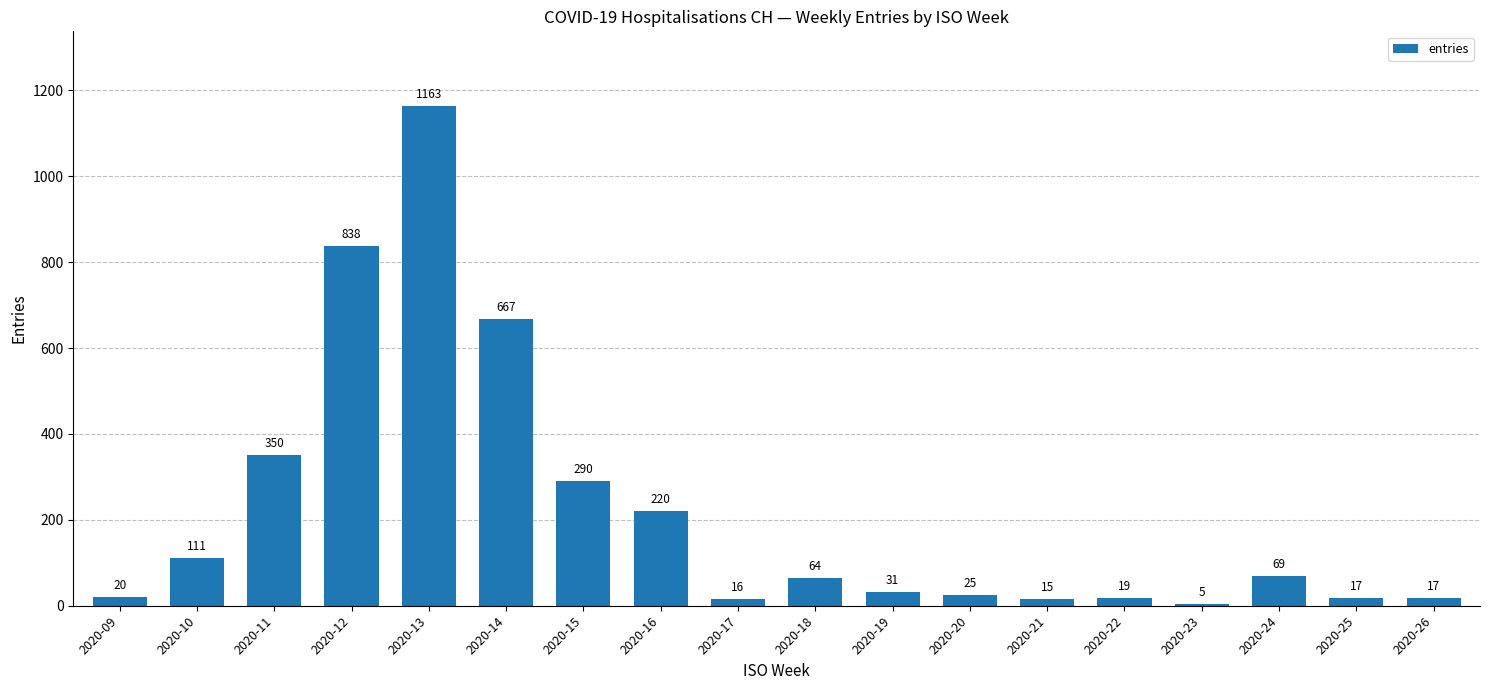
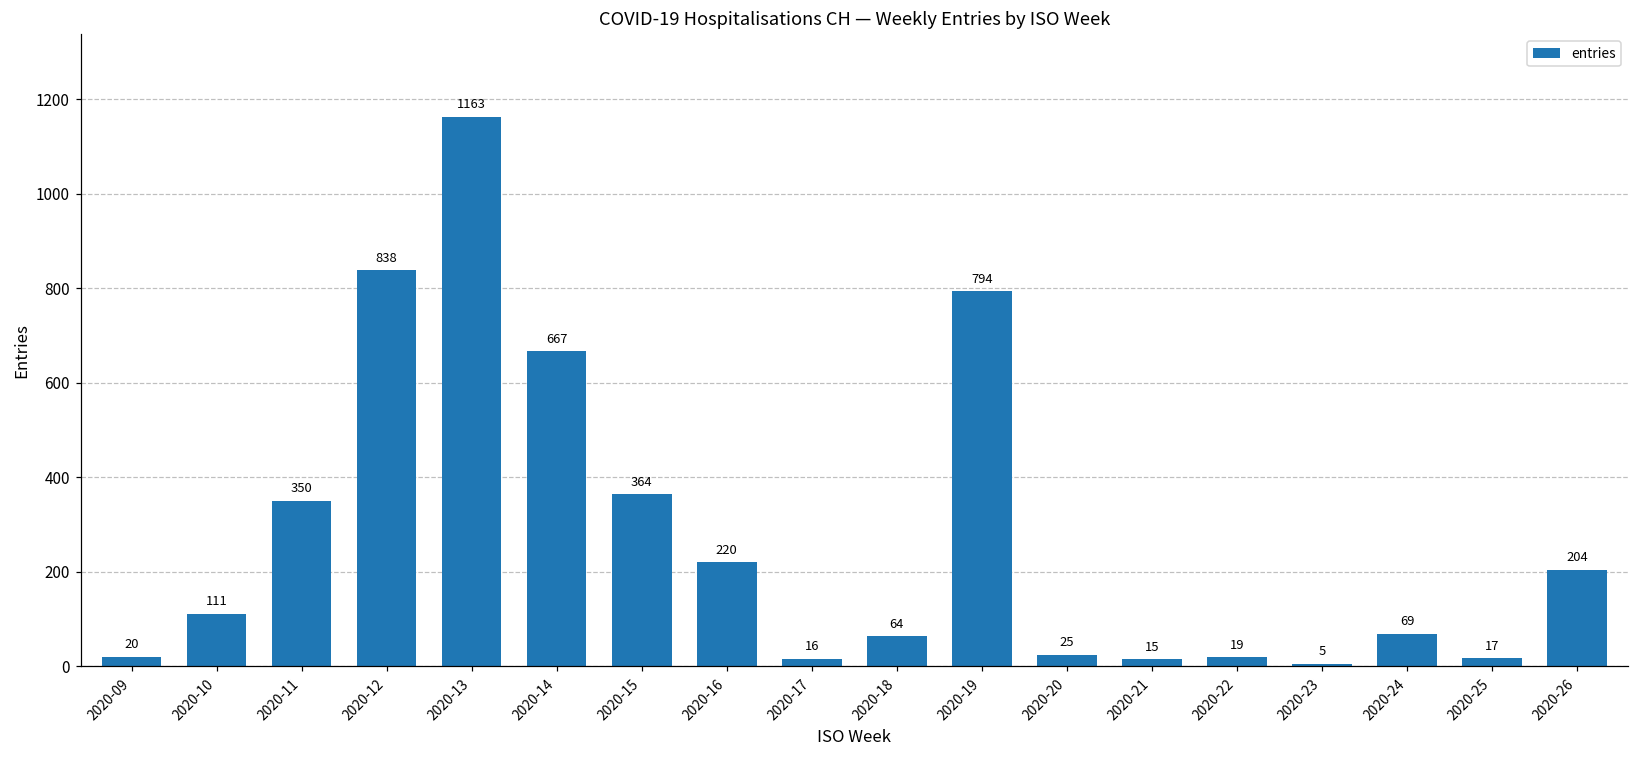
  {
    "2020-09": 20,
    "2020-10": 111,
    "2020-11": 350,
    "2020-12": 838,
    "2020-13": 1163,
    "2020-14": 667,
-   "2020-15": 290,
+   "2020-15": 364,
    "2020-16": 220,
    "2020-17": 16,
    "2020-18": 64,
-   "2020-19": 31,
+   "2020-19": 794,
    "2020-20": 25,
    "2020-21": 15,
    "2020-22": 19,
    "2020-23": 5,
    "2020-24": 69,
    "2020-25": 17,
-   "2020-26": 17
+   "2020-26": 204
  }
